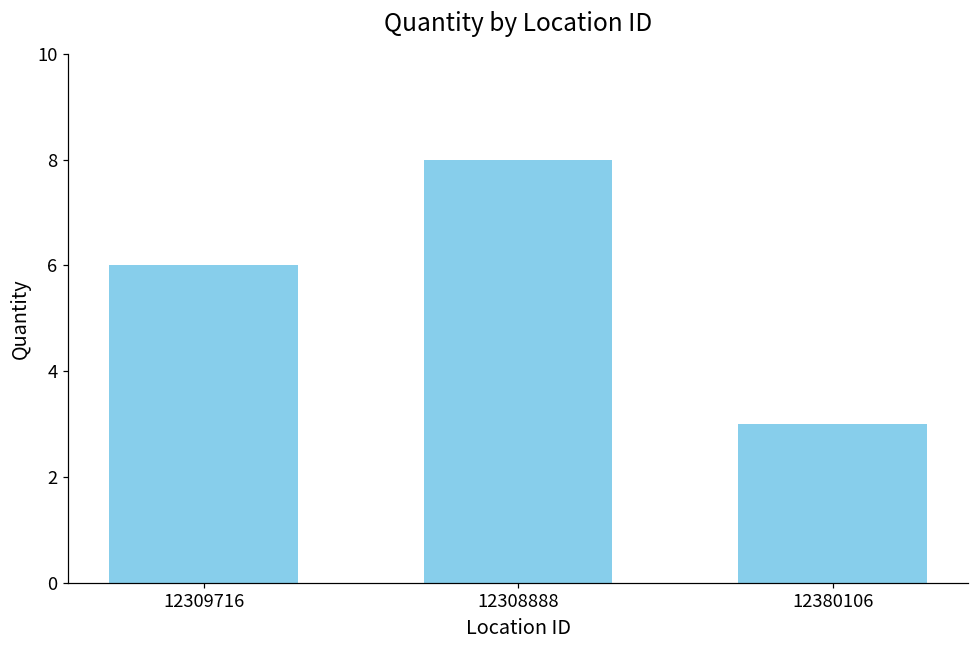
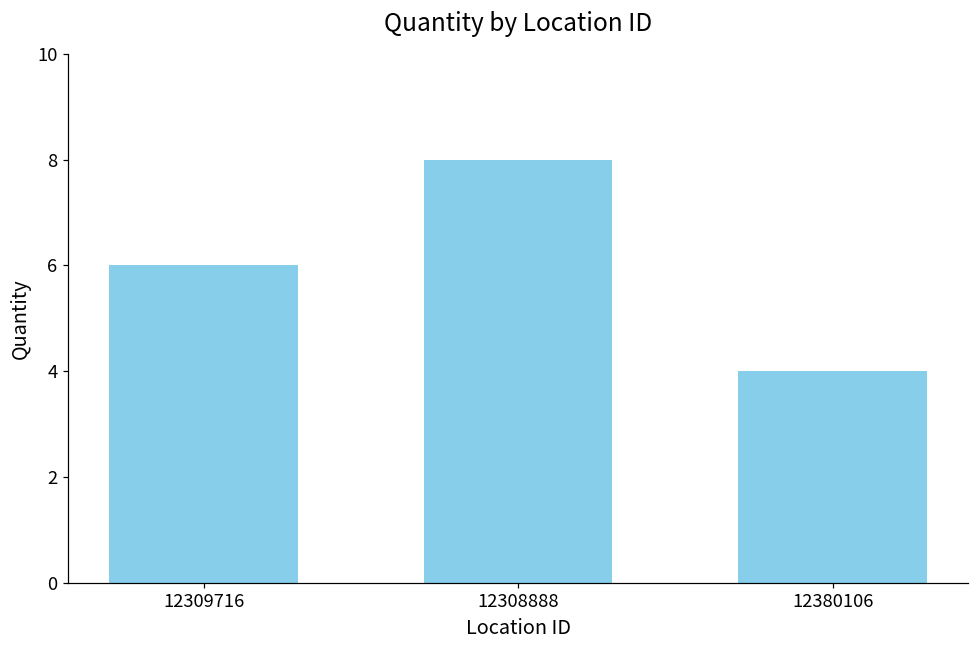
  {
    "12309716": 6,
    "12308888": 8,
-   "12380106": 3
+   "12380106": 4
  }
